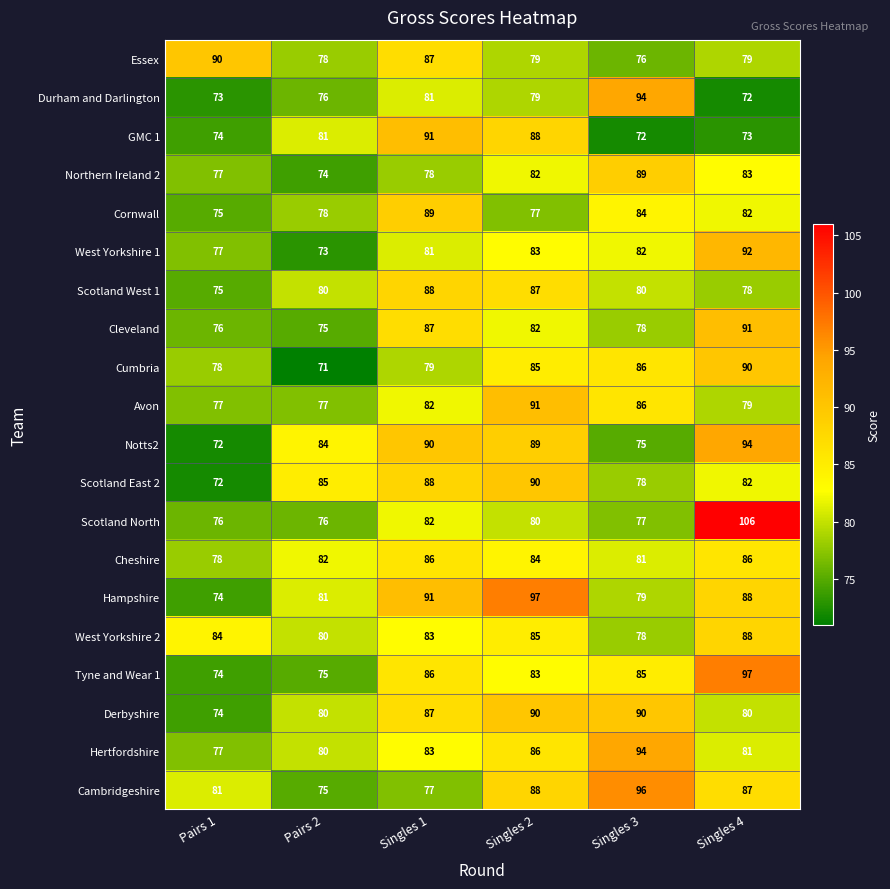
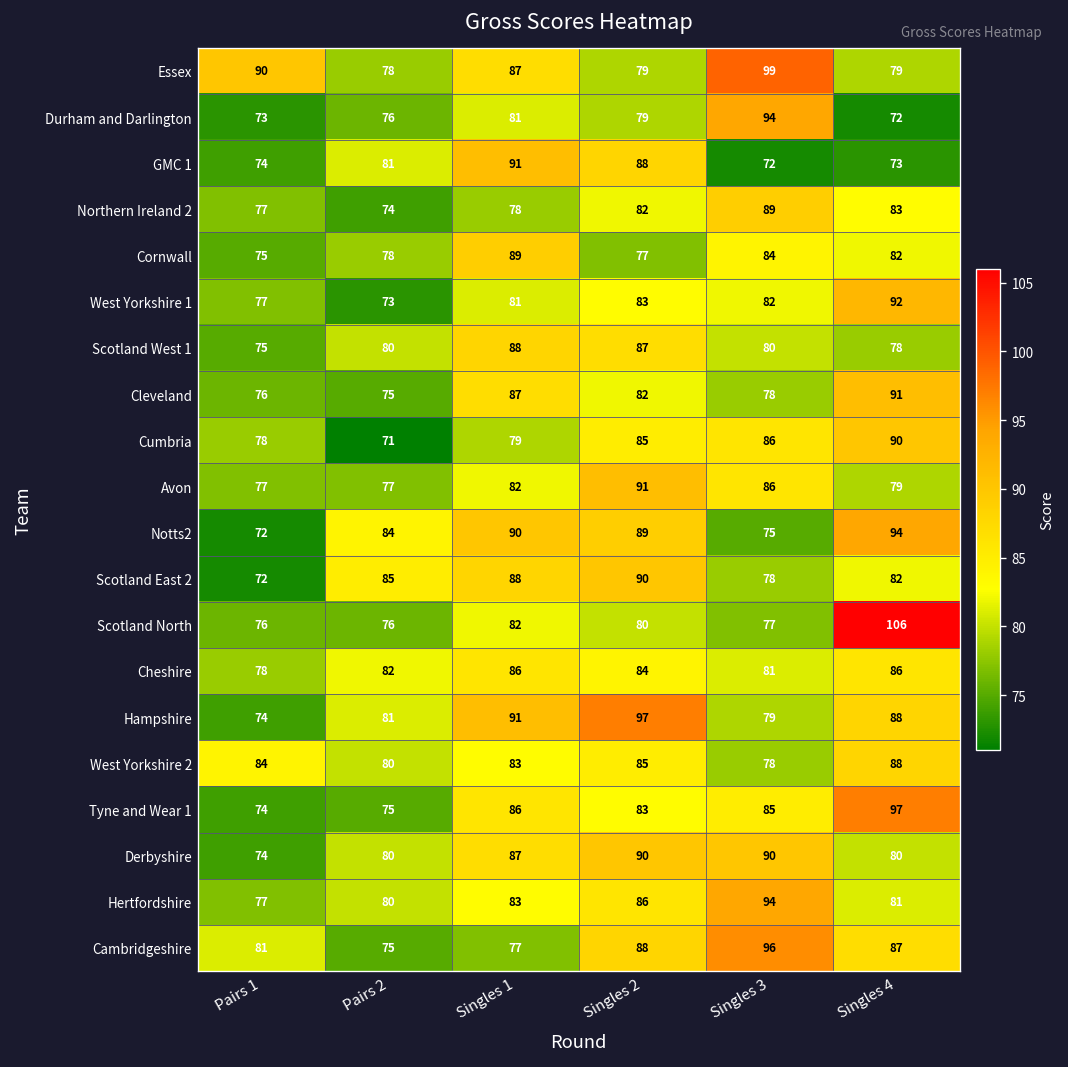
  {
    "Essex": {
      "Pairs 1": 90,
      "Pairs 2": 78,
      "Singles 1": 87,
      "Singles 2": 79,
-     "Singles 3": 76,
+     "Singles 3": 99,
      "Singles 4": 79
    },
    "Durham and Darlington": {
      "Pairs 1": 73,
      "Pairs 2": 76,
      "Singles 1": 81,
      "Singles 2": 79,
      "Singles 3": 94,
      "Singles 4": 72
    },
    "GMC 1": {
      "Pairs 1": 74,
      "Pairs 2": 81,
      "Singles 1": 91,
      "Singles 2": 88,
      "Singles 3": 72,
      "Singles 4": 73
    },
    "Northern Ireland 2": {
      "Pairs 1": 77,
      "Pairs 2": 74,
      "Singles 1": 78,
      "Singles 2": 82,
      "Singles 3": 89,
      "Singles 4": 83
    },
    "Cornwall": {
      "Pairs 1": 75,
      "Pairs 2": 78,
      "Singles 1": 89,
      "Singles 2": 77,
      "Singles 3": 84,
      "Singles 4": 82
    },
    "West Yorkshire 1": {
      "Pairs 1": 77,
      "Pairs 2": 73,
      "Singles 1": 81,
      "Singles 2": 83,
      "Singles 3": 82,
      "Singles 4": 92
    },
    "Scotland West 1": {
      "Pairs 1": 75,
      "Pairs 2": 80,
      "Singles 1": 88,
      "Singles 2": 87,
      "Singles 3": 80,
      "Singles 4": 78
    },
    "Cleveland": {
      "Pairs 1": 76,
      "Pairs 2": 75,
      "Singles 1": 87,
      "Singles 2": 82,
      "Singles 3": 78,
      "Singles 4": 91
    },
    "Cumbria": {
      "Pairs 1": 78,
      "Pairs 2": 71,
      "Singles 1": 79,
      "Singles 2": 85,
      "Singles 3": 86,
      "Singles 4": 90
    },
    "Avon": {
      "Pairs 1": 77,
      "Pairs 2": 77,
      "Singles 1": 82,
      "Singles 2": 91,
      "Singles 3": 86,
      "Singles 4": 79
    },
    "Notts2": {
      "Pairs 1": 72,
      "Pairs 2": 84,
      "Singles 1": 90,
      "Singles 2": 89,
      "Singles 3": 75,
      "Singles 4": 94
    },
    "Scotland East 2": {
      "Pairs 1": 72,
      "Pairs 2": 85,
      "Singles 1": 88,
      "Singles 2": 90,
      "Singles 3": 78,
      "Singles 4": 82
    },
    "Scotland North": {
      "Pairs 1": 76,
      "Pairs 2": 76,
      "Singles 1": 82,
      "Singles 2": 80,
      "Singles 3": 77,
      "Singles 4": 106
    },
    "Cheshire": {
      "Pairs 1": 78,
      "Pairs 2": 82,
      "Singles 1": 86,
      "Singles 2": 84,
      "Singles 3": 81,
      "Singles 4": 86
    },
    "Hampshire": {
      "Pairs 1": 74,
      "Pairs 2": 81,
      "Singles 1": 91,
      "Singles 2": 97,
      "Singles 3": 79,
      "Singles 4": 88
    },
    "West Yorkshire 2": {
      "Pairs 1": 84,
      "Pairs 2": 80,
      "Singles 1": 83,
      "Singles 2": 85,
      "Singles 3": 78,
      "Singles 4": 88
    },
    "Tyne and Wear 1": {
      "Pairs 1": 74,
      "Pairs 2": 75,
      "Singles 1": 86,
      "Singles 2": 83,
      "Singles 3": 85,
      "Singles 4": 97
    },
    "Derbyshire": {
      "Pairs 1": 74,
      "Pairs 2": 80,
      "Singles 1": 87,
      "Singles 2": 90,
      "Singles 3": 90,
      "Singles 4": 80
    },
    "Hertfordshire": {
      "Pairs 1": 77,
      "Pairs 2": 80,
      "Singles 1": 83,
      "Singles 2": 86,
      "Singles 3": 94,
      "Singles 4": 81
    },
    "Cambridgeshire": {
      "Pairs 1": 81,
      "Pairs 2": 75,
      "Singles 1": 77,
      "Singles 2": 88,
      "Singles 3": 96,
      "Singles 4": 87
    }
  }
